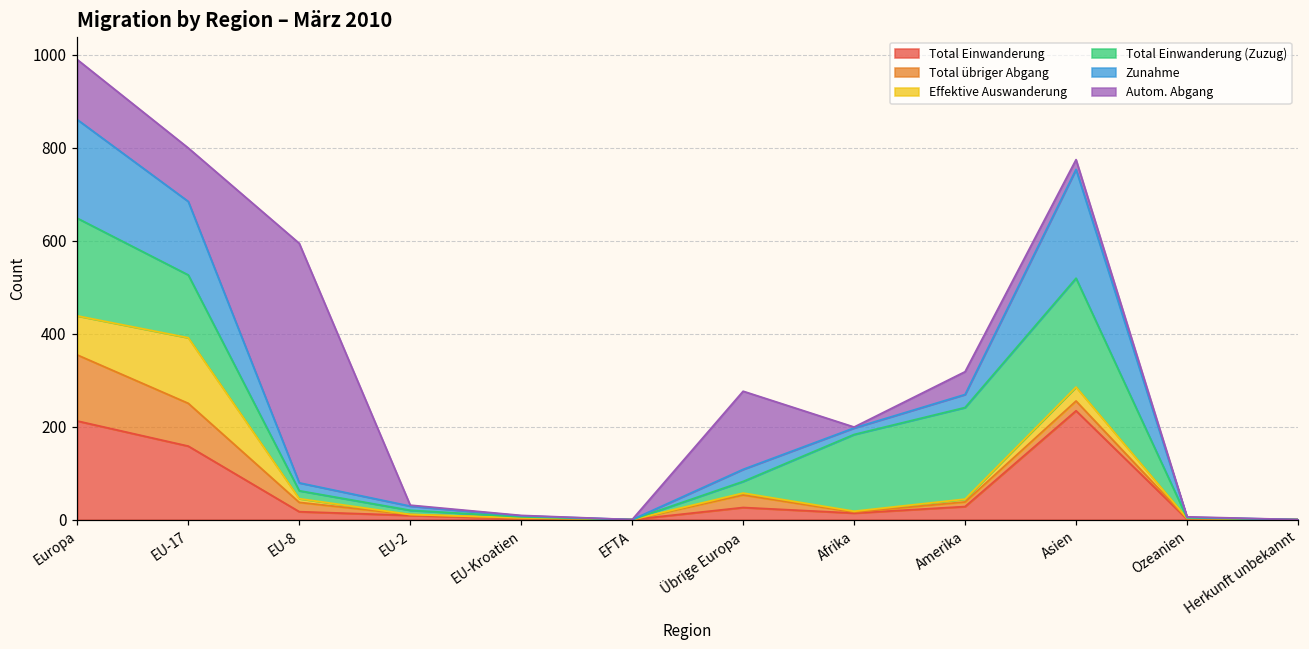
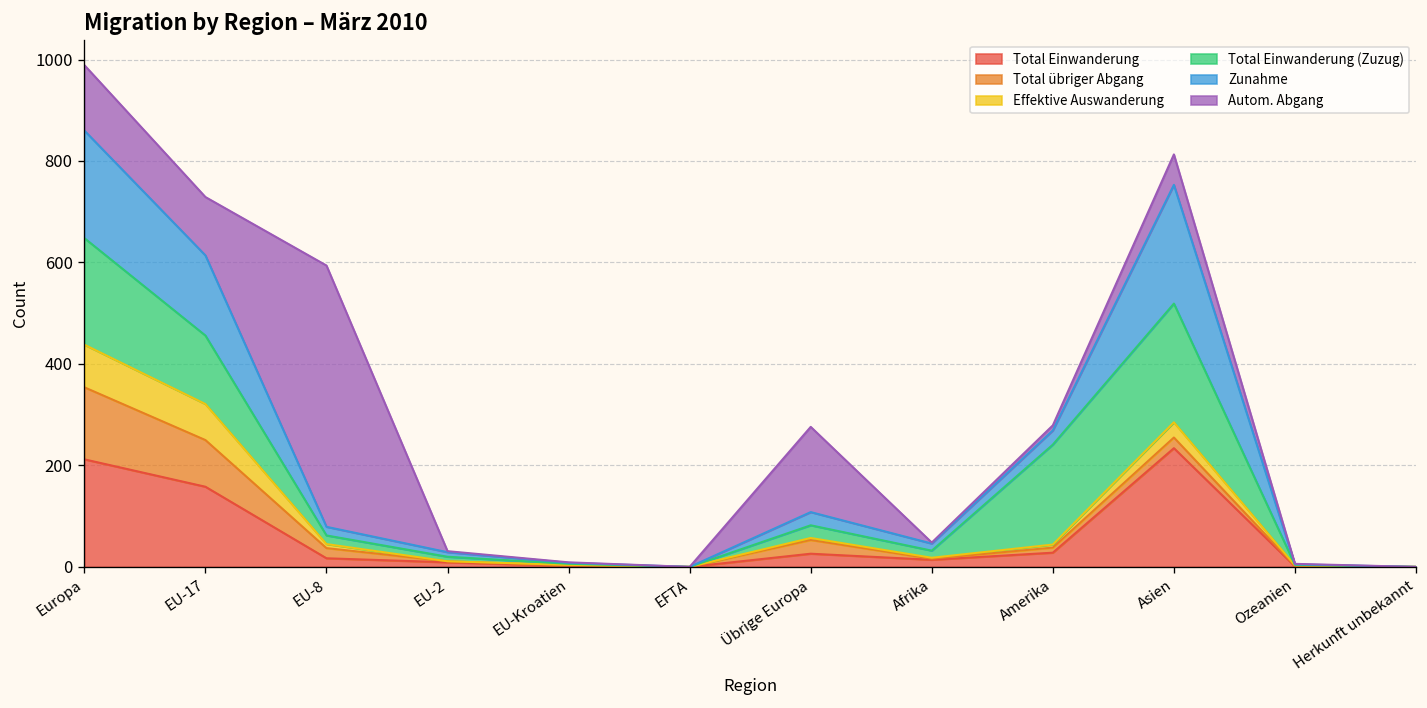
  {
    "Effektive Auswanderung": {
      "Europa": 80,
-     "EU-17": 140,
+     "EU-17": 70,
      "EU-8": 10,
      "Asien": 30
    },
    "Total Einwanderung (Zuzug)": {
      "Europa": 210,
      "EU-17": 140,
      "EU-8": 20,
      "EU-2": 10,
      "Übrige Europa": 30,
-     "Afrika": 170,
+     "Afrika": 10,
      "Amerika": 200,
      "Asien": 230
    },
    "Zunahme": {
      "Europa": 210,
      "EU-17": 160,
      "EU-8": 20,
      "Übrige Europa": 30,
      "Amerika": 30,
      "Asien": 230
    },
    "Autom. Abgang": {
      "Europa": 130,
      "EU-17": 120,
      "EU-8": 520,
      "Übrige Europa": 170,
-     "Amerika": 50,
-     "Asien": 20
+     "Amerika": 10,
+     "Asien": 60
    }
  }
